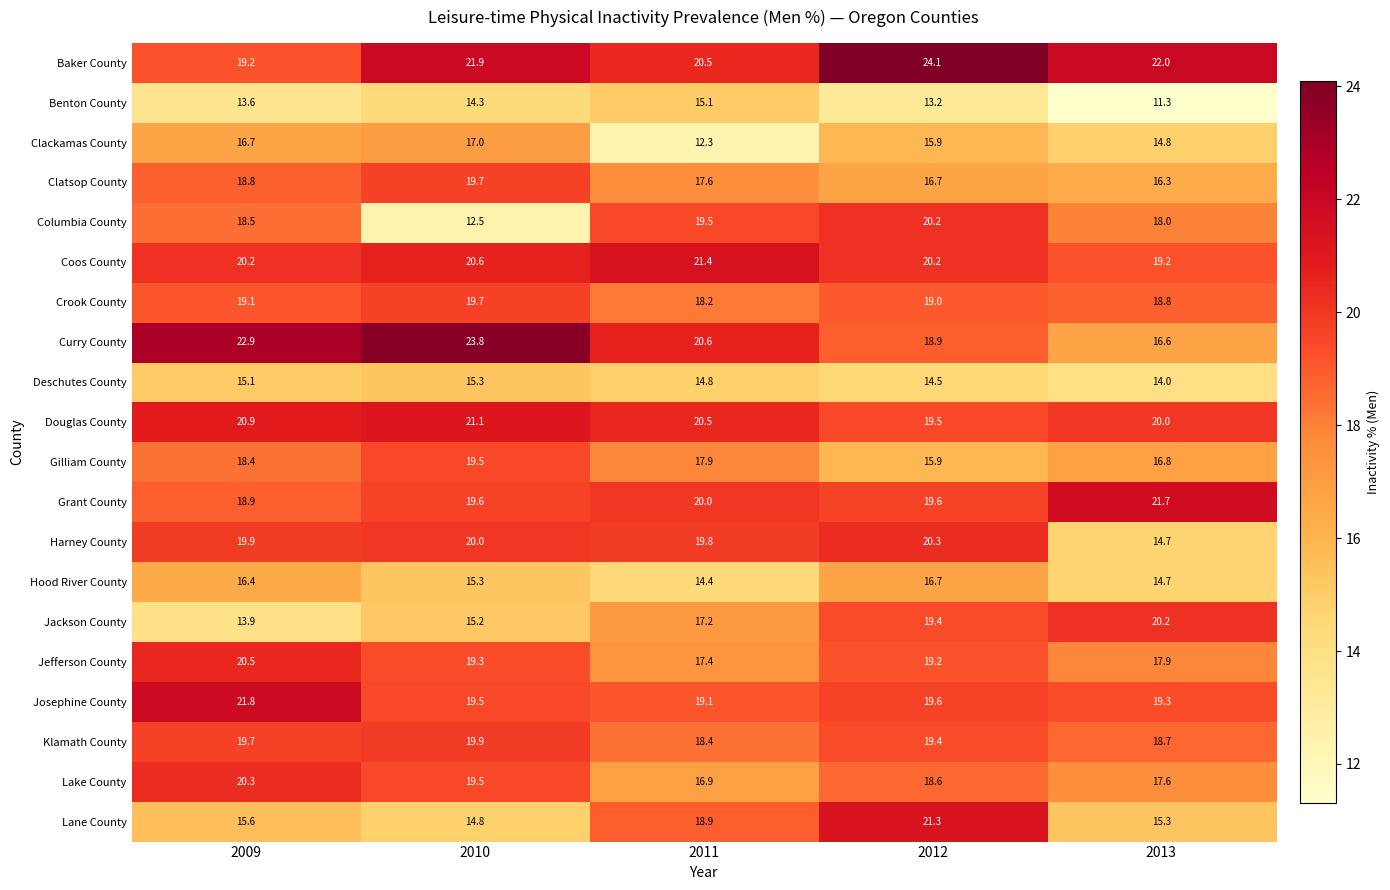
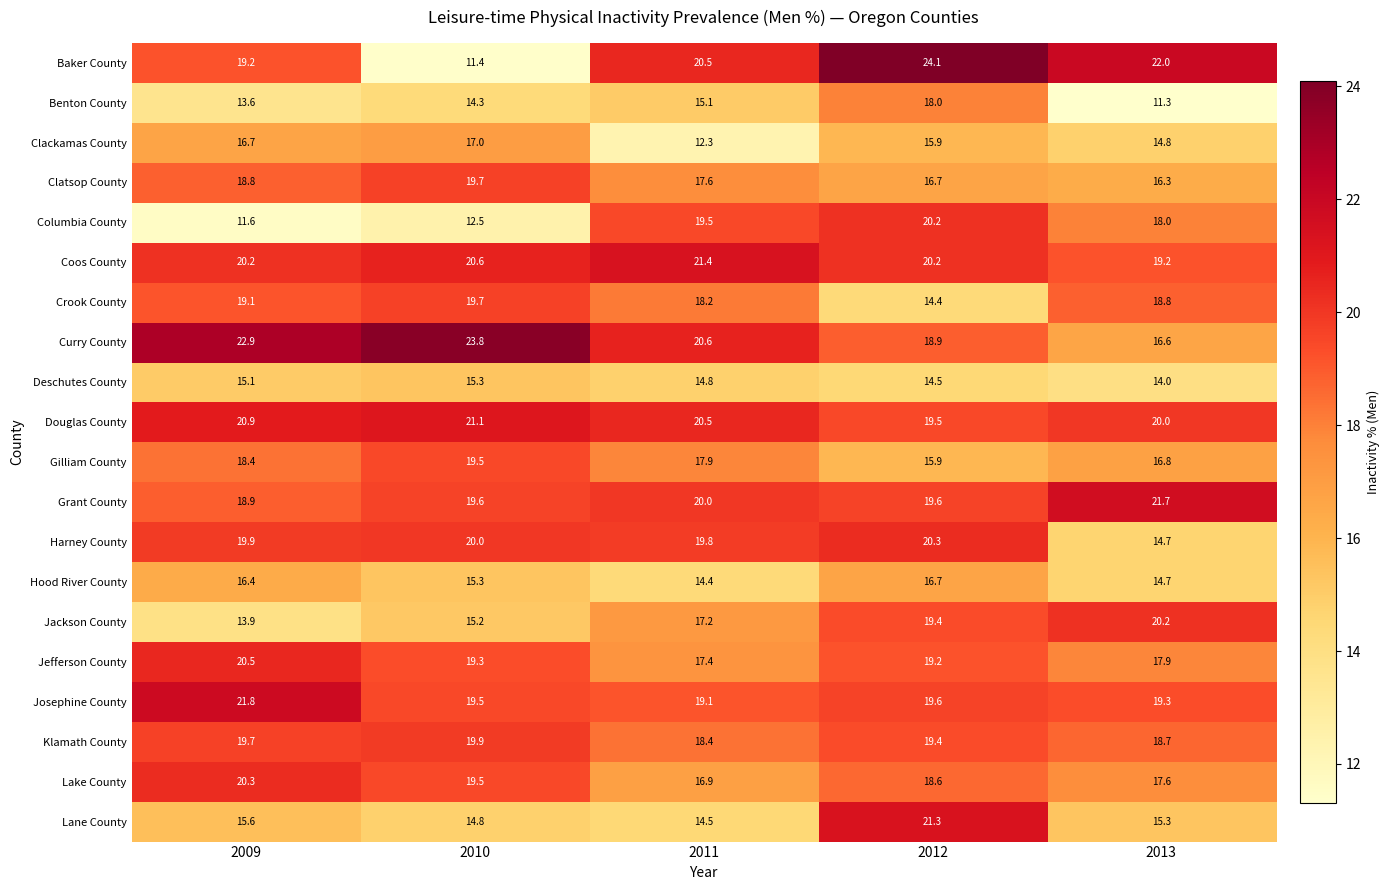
  {
    "Baker County": {
      "2009": 19.2,
-     "2010": 21.9,
+     "2010": 11.4,
      "2011": 20.5,
      "2012": 24.1,
      "2013": 22.0
    },
    "Benton County": {
      "2009": 13.6,
      "2010": 14.3,
      "2011": 15.1,
-     "2012": 13.2,
+     "2012": 18.0,
      "2013": 11.3
    },
    "Clackamas County": {
      "2009": 16.7,
      "2010": 17.0,
      "2011": 12.3,
      "2012": 15.9,
      "2013": 14.8
    },
    "Clatsop County": {
      "2009": 18.8,
      "2010": 19.7,
      "2011": 17.6,
      "2012": 16.7,
      "2013": 16.3
    },
    "Columbia County": {
-     "2009": 18.5,
+     "2009": 11.6,
      "2010": 12.5,
      "2011": 19.5,
      "2012": 20.2,
      "2013": 18.0
    },
    "Coos County": {
      "2009": 20.2,
      "2010": 20.6,
      "2011": 21.4,
      "2012": 20.2,
      "2013": 19.2
    },
    "Crook County": {
      "2009": 19.1,
      "2010": 19.7,
      "2011": 18.2,
-     "2012": 19.0,
+     "2012": 14.4,
      "2013": 18.8
    },
    "Curry County": {
      "2009": 22.9,
      "2010": 23.8,
      "2011": 20.6,
      "2012": 18.9,
      "2013": 16.6
    },
    "Deschutes County": {
      "2009": 15.1,
      "2010": 15.3,
      "2011": 14.8,
      "2012": 14.5,
      "2013": 14.0
    },
    "Douglas County": {
      "2009": 20.9,
      "2010": 21.1,
      "2011": 20.5,
      "2012": 19.5,
      "2013": 20.0
    },
    "Gilliam County": {
      "2009": 18.4,
      "2010": 19.5,
      "2011": 17.9,
      "2012": 15.9,
      "2013": 16.8
    },
    "Grant County": {
      "2009": 18.9,
      "2010": 19.6,
      "2011": 20.0,
      "2012": 19.6,
      "2013": 21.7
    },
    "Harney County": {
      "2009": 19.9,
      "2010": 20.0,
      "2011": 19.8,
      "2012": 20.3,
      "2013": 14.7
    },
    "Hood River County": {
      "2009": 16.4,
      "2010": 15.3,
      "2011": 14.4,
      "2012": 16.7,
      "2013": 14.7
    },
    "Jackson County": {
      "2009": 13.9,
      "2010": 15.2,
      "2011": 17.2,
      "2012": 19.4,
      "2013": 20.2
    },
    "Jefferson County": {
      "2009": 20.5,
      "2010": 19.3,
      "2011": 17.4,
      "2012": 19.2,
      "2013": 17.9
    },
    "Josephine County": {
      "2009": 21.8,
      "2010": 19.5,
      "2011": 19.1,
      "2012": 19.6,
      "2013": 19.3
    },
    "Klamath County": {
      "2009": 19.7,
      "2010": 19.9,
      "2011": 18.4,
      "2012": 19.4,
      "2013": 18.7
    },
    "Lake County": {
      "2009": 20.3,
      "2010": 19.5,
      "2011": 16.9,
      "2012": 18.6,
      "2013": 17.6
    },
    "Lane County": {
      "2009": 15.6,
      "2010": 14.8,
-     "2011": 18.9,
+     "2011": 14.5,
      "2012": 21.3,
      "2013": 15.3
    }
  }
